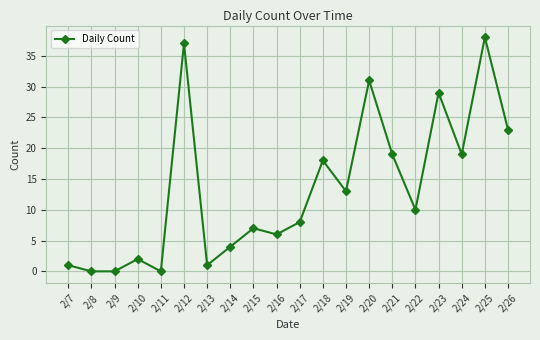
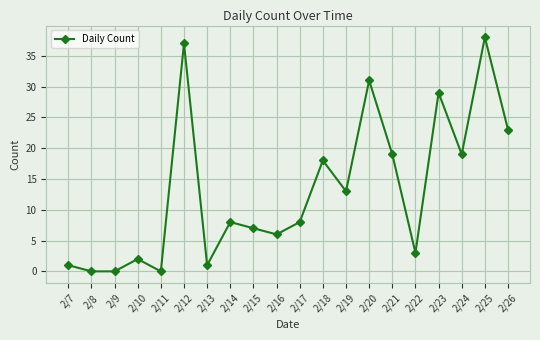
  {
    "2/7": 1,
    "2/8": 0,
    "2/9": 0,
    "2/10": 2,
    "2/11": 0,
    "2/12": 37,
    "2/13": 1,
-   "2/14": 4,
+   "2/14": 8,
    "2/15": 7,
    "2/16": 6,
    "2/17": 8,
    "2/18": 18,
    "2/19": 13,
    "2/20": 31,
    "2/21": 19,
-   "2/22": 10,
+   "2/22": 3,
    "2/23": 29,
    "2/24": 19,
    "2/25": 38,
    "2/26": 23
  }
